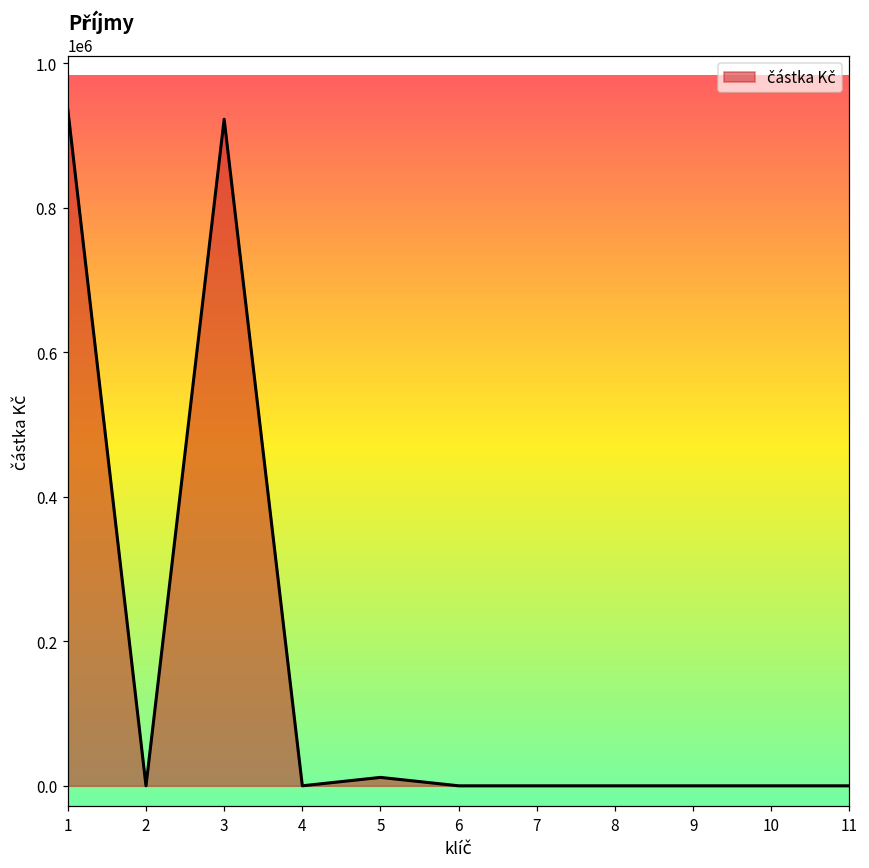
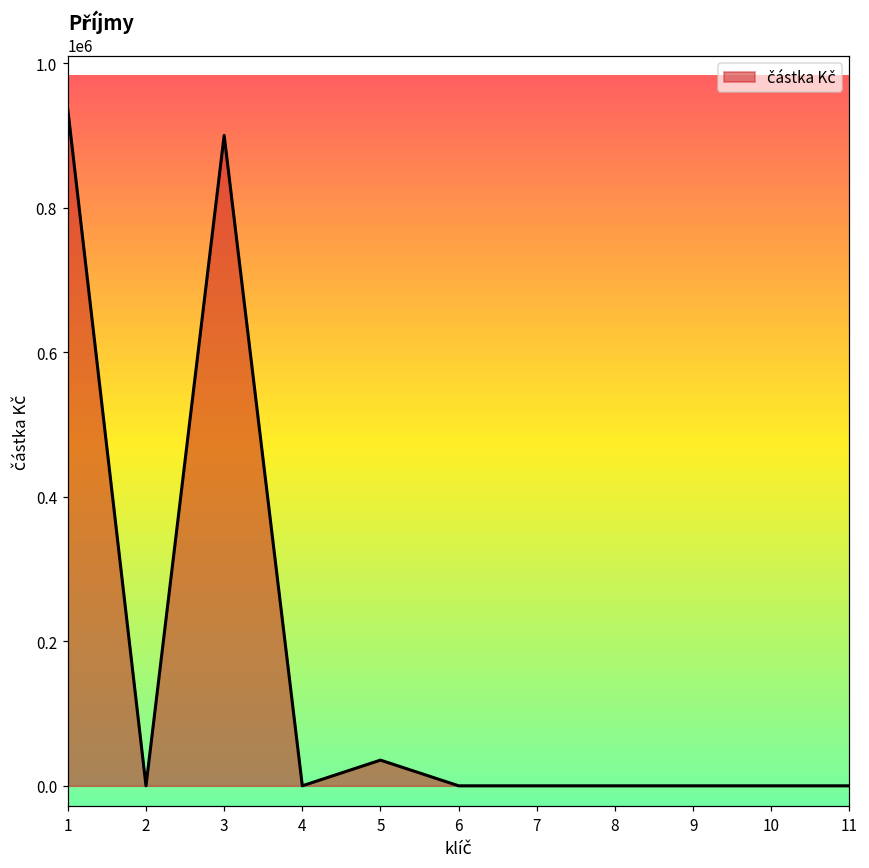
  {
    "1": 940000,
    "2": 0,
-   "3": 920000,
+   "3": 900000,
    "4": 0,
-   "5": 10000,
+   "5": 40000,
    "6": 0,
    "7": 0,
    "8": 0,
    "9": 0,
    "10": 0,
    "11": 0
  }
